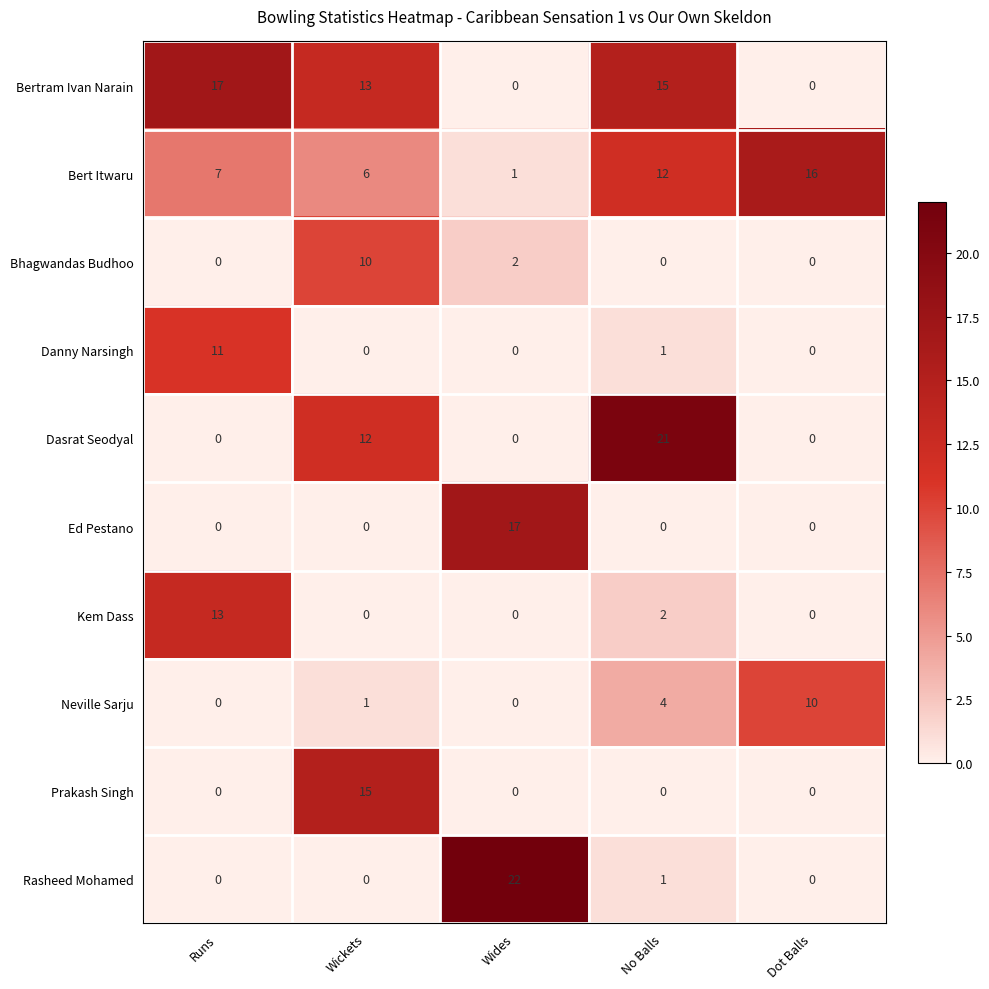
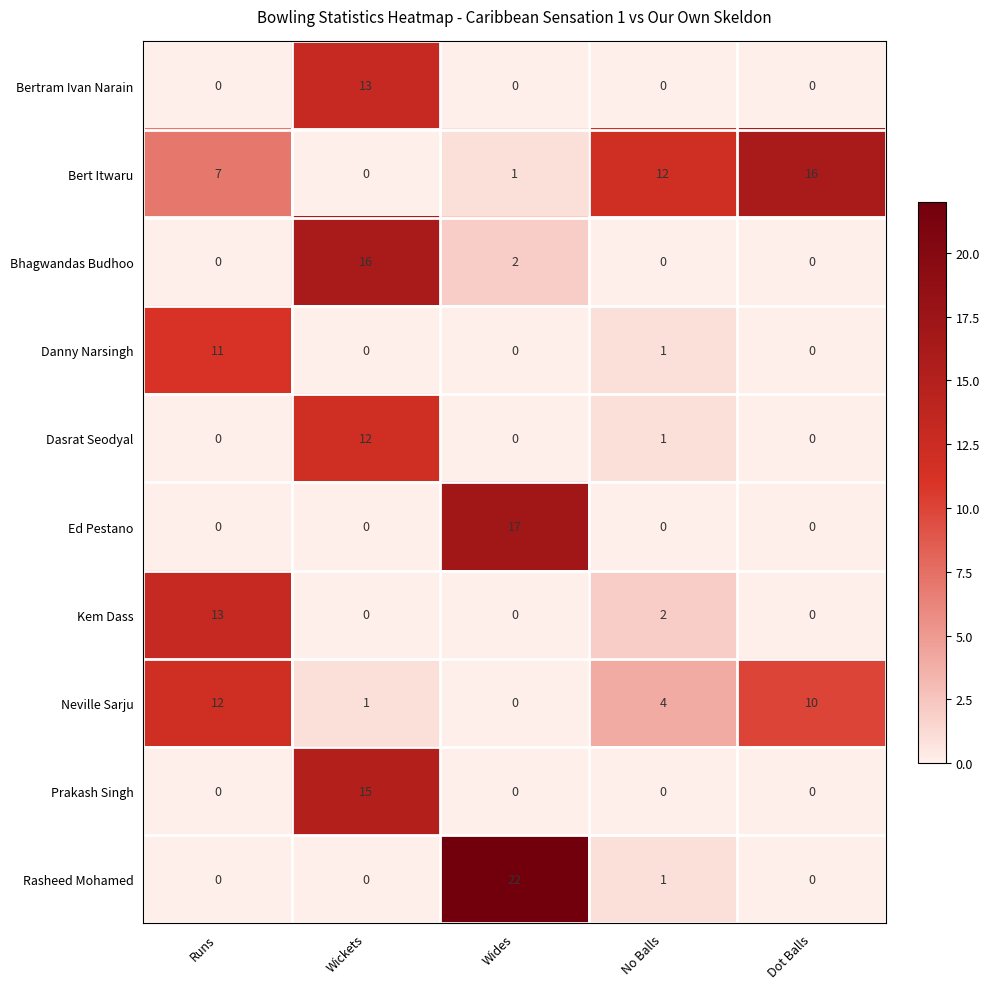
  {
    "Bertram Ivan Narain": {
-     "Runs": 17,
+     "Runs": 0,
      "Wickets": 13,
      "Wides": 0,
-     "No Balls": 15,
+     "No Balls": 0,
      "Dot Balls": 0
    },
    "Bert Itwaru": {
      "Runs": 7,
-     "Wickets": 6,
+     "Wickets": 0,
      "Wides": 1,
      "No Balls": 12,
      "Dot Balls": 16
    },
    "Bhagwandas Budhoo": {
      "Runs": 0,
-     "Wickets": 10,
+     "Wickets": 16,
      "Wides": 2,
      "No Balls": 0,
      "Dot Balls": 0
    },
    "Danny Narsingh": {
      "Runs": 11,
      "Wickets": 0,
      "Wides": 0,
      "No Balls": 1,
      "Dot Balls": 0
    },
    "Dasrat Seodyal": {
      "Runs": 0,
      "Wickets": 12,
      "Wides": 0,
-     "No Balls": 21,
+     "No Balls": 1,
      "Dot Balls": 0
    },
    "Ed Pestano": {
      "Runs": 0,
      "Wickets": 0,
      "Wides": 17,
      "No Balls": 0,
      "Dot Balls": 0
    },
    "Kem Dass": {
      "Runs": 13,
      "Wickets": 0,
      "Wides": 0,
      "No Balls": 2,
      "Dot Balls": 0
    },
    "Neville Sarju": {
-     "Runs": 0,
+     "Runs": 12,
      "Wickets": 1,
      "Wides": 0,
      "No Balls": 4,
      "Dot Balls": 10
    },
    "Prakash Singh": {
      "Runs": 0,
      "Wickets": 15,
      "Wides": 0,
      "No Balls": 0,
      "Dot Balls": 0
    },
    "Rasheed Mohamed": {
      "Runs": 0,
      "Wickets": 0,
      "Wides": 22,
      "No Balls": 1,
      "Dot Balls": 0
    }
  }
